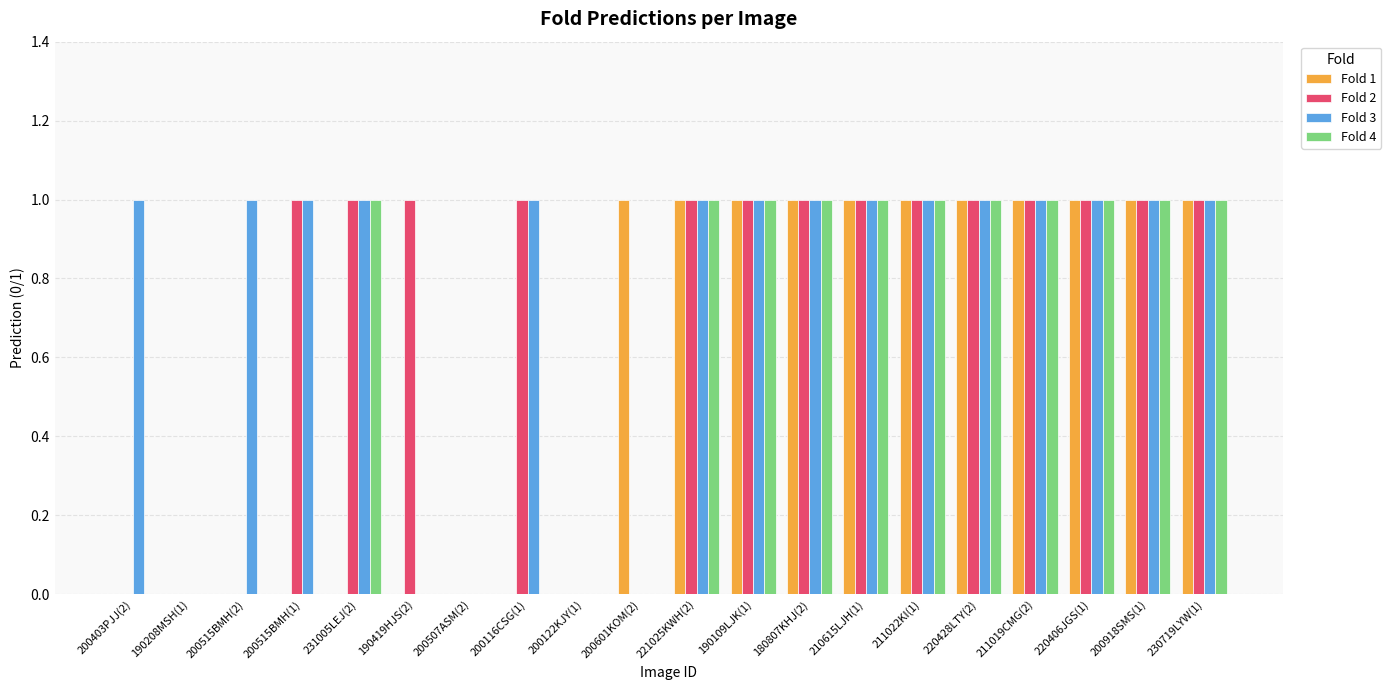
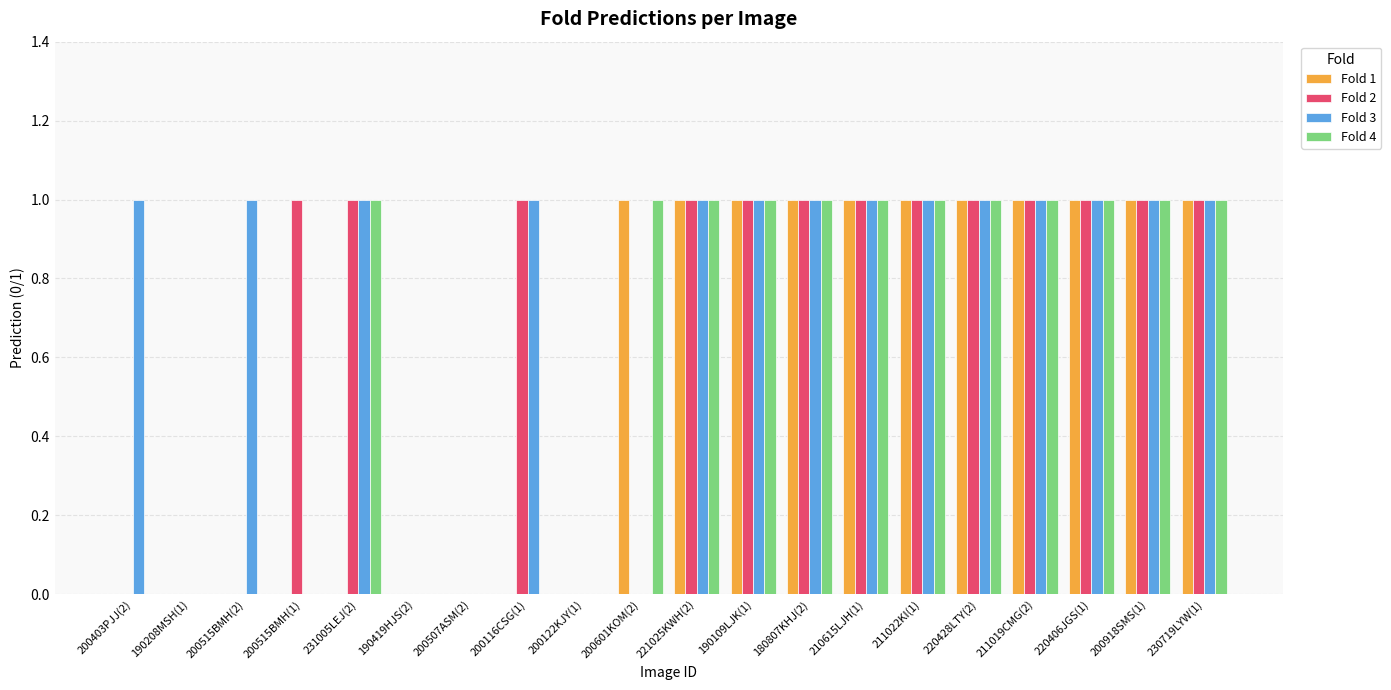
  {
    "Fold 1": {
      "200403PJJ(2)": 0,
      "190208MSH(1)": 0,
      "200515BMH(2)": 0,
      "200515BMH(1)": 0,
      "231005LEJ(2)": 0,
      "190419HJS(2)": 0,
      "200507ASM(2)": 0,
      "200116CSG(1)": 0,
      "200122KJY(1)": 0,
      "200601KOM(2)": 1,
      "221025KWH(2)": 1,
      "190109LJK(1)": 1,
      "180807KHJ(2)": 1,
      "210615LJH(1)": 1,
      "211022KI(1)": 1,
      "220428LTY(2)": 1,
      "211019CMG(2)": 1,
      "220406JGS(1)": 1,
      "200918SMS(1)": 1,
      "230719LYW(1)": 1
    },
    "Fold 2": {
      "200403PJJ(2)": 0,
      "190208MSH(1)": 0,
      "200515BMH(2)": 0,
      "200515BMH(1)": 1,
      "231005LEJ(2)": 1,
-     "190419HJS(2)": 1,
+     "190419HJS(2)": 0,
      "200507ASM(2)": 0,
      "200116CSG(1)": 1,
      "200122KJY(1)": 0,
      "200601KOM(2)": 0,
      "221025KWH(2)": 1,
      "190109LJK(1)": 1,
      "180807KHJ(2)": 1,
      "210615LJH(1)": 1,
      "211022KI(1)": 1,
      "220428LTY(2)": 1,
      "211019CMG(2)": 1,
      "220406JGS(1)": 1,
      "200918SMS(1)": 1,
      "230719LYW(1)": 1
    },
    "Fold 3": {
      "200403PJJ(2)": 1,
      "190208MSH(1)": 0,
      "200515BMH(2)": 1,
-     "200515BMH(1)": 1,
+     "200515BMH(1)": 0,
      "231005LEJ(2)": 1,
      "190419HJS(2)": 0,
      "200507ASM(2)": 0,
      "200116CSG(1)": 1,
      "200122KJY(1)": 0,
      "200601KOM(2)": 0,
      "221025KWH(2)": 1,
      "190109LJK(1)": 1,
      "180807KHJ(2)": 1,
      "210615LJH(1)": 1,
      "211022KI(1)": 1,
      "220428LTY(2)": 1,
      "211019CMG(2)": 1,
      "220406JGS(1)": 1,
      "200918SMS(1)": 1,
      "230719LYW(1)": 1
    },
    "Fold 4": {
      "200403PJJ(2)": 0,
      "190208MSH(1)": 0,
      "200515BMH(2)": 0,
      "200515BMH(1)": 0,
      "231005LEJ(2)": 1,
      "190419HJS(2)": 0,
      "200507ASM(2)": 0,
      "200116CSG(1)": 0,
      "200122KJY(1)": 0,
-     "200601KOM(2)": 0,
+     "200601KOM(2)": 1,
      "221025KWH(2)": 1,
      "190109LJK(1)": 1,
      "180807KHJ(2)": 1,
      "210615LJH(1)": 1,
      "211022KI(1)": 1,
      "220428LTY(2)": 1,
      "211019CMG(2)": 1,
      "220406JGS(1)": 1,
      "200918SMS(1)": 1,
      "230719LYW(1)": 1
    }
  }
